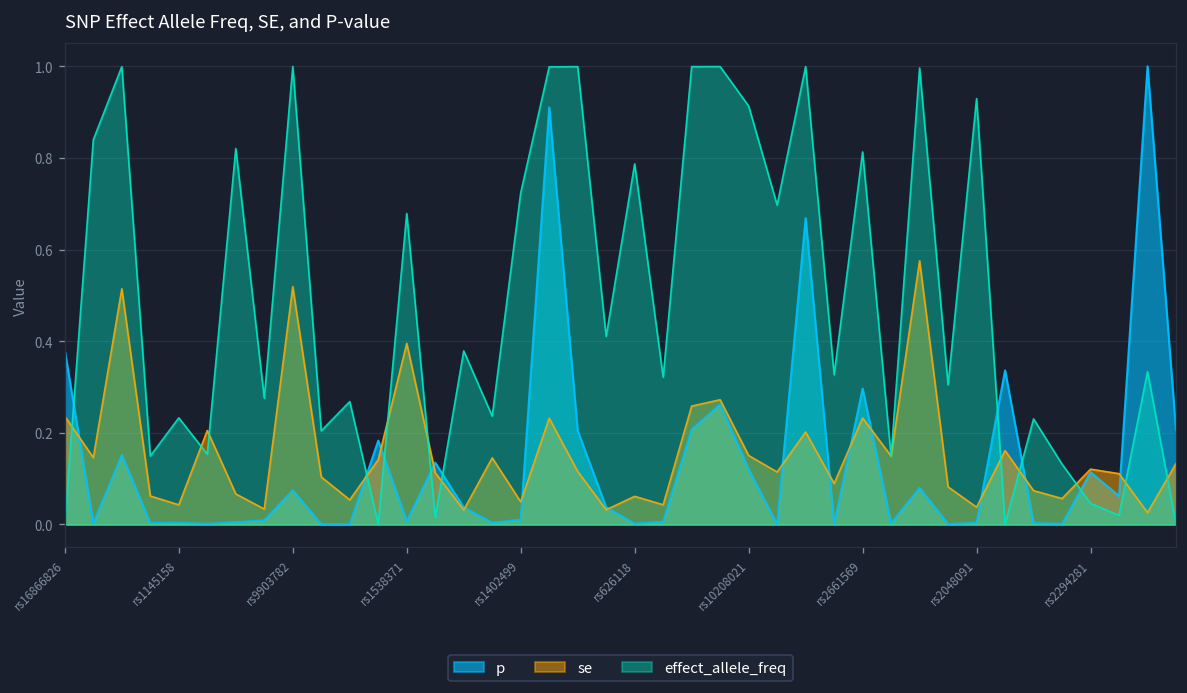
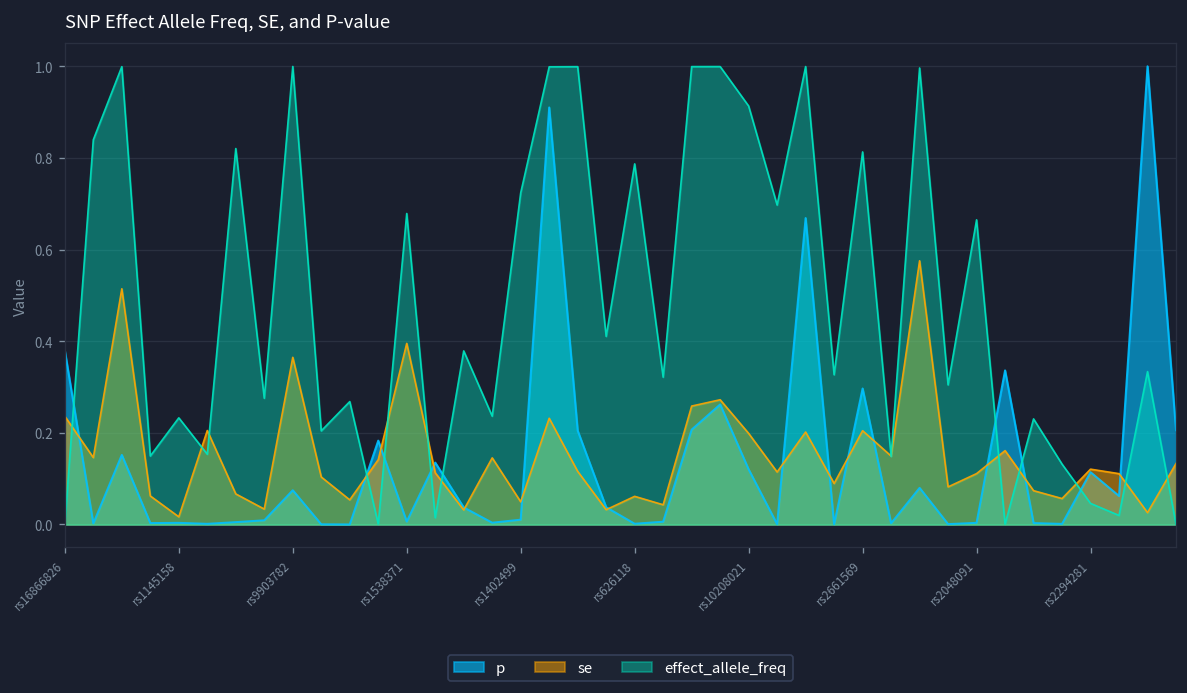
  {
    "p": {
      "rs16866826": 0.38,
      "rs1145158": 0.00,
      "rs9903782": 0.07,
      "rs1538371": 0.01,
      "rs1402499": 0.01,
      "rs626118": 0.00,
      "rs10208021": 0.12,
      "rs2661569": 0.30,
      "rs2048091": 0.00
    },
    "se": {
      "rs16866826": 0.24,
-     "rs1145158": 0.04,
-     "rs9903782": 0.52,
+     "rs1145158": 0.02,
+     "rs9903782": 0.36,
      "rs1538371": 0.40,
      "rs1402499": 0.05,
      "rs626118": 0.06,
-     "rs10208021": 0.15,
-     "rs2661569": 0.23,
-     "rs2048091": 0.04
+     "rs10208021": 0.20,
+     "rs2661569": 0.20,
+     "rs2048091": 0.11
    },
    "effect_allele_freq": {
      "rs16866826": 0.00,
      "rs1145158": 0.23,
      "rs9903782": 1.00,
      "rs1538371": 0.68,
      "rs1402499": 0.72,
      "rs626118": 0.79,
      "rs10208021": 0.91,
      "rs2661569": 0.81,
-     "rs2048091": 0.93,
+     "rs2048091": 0.66,
      "rs2294281": 0.05
    }
  }
